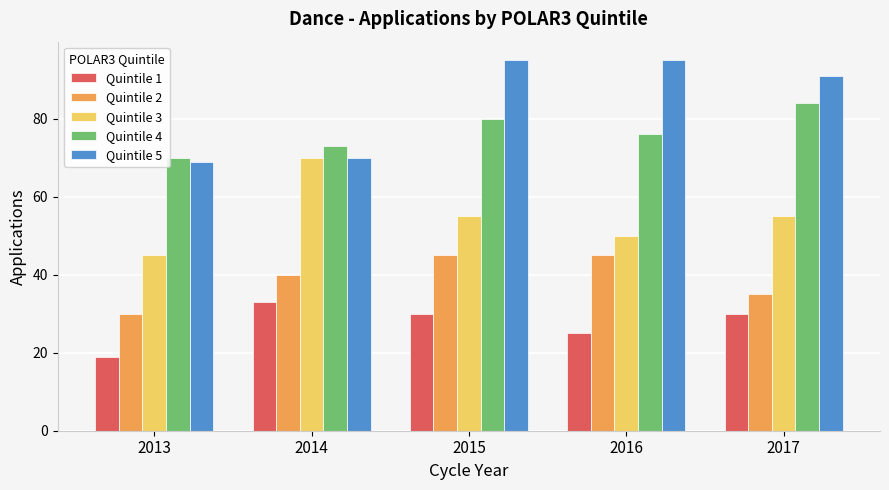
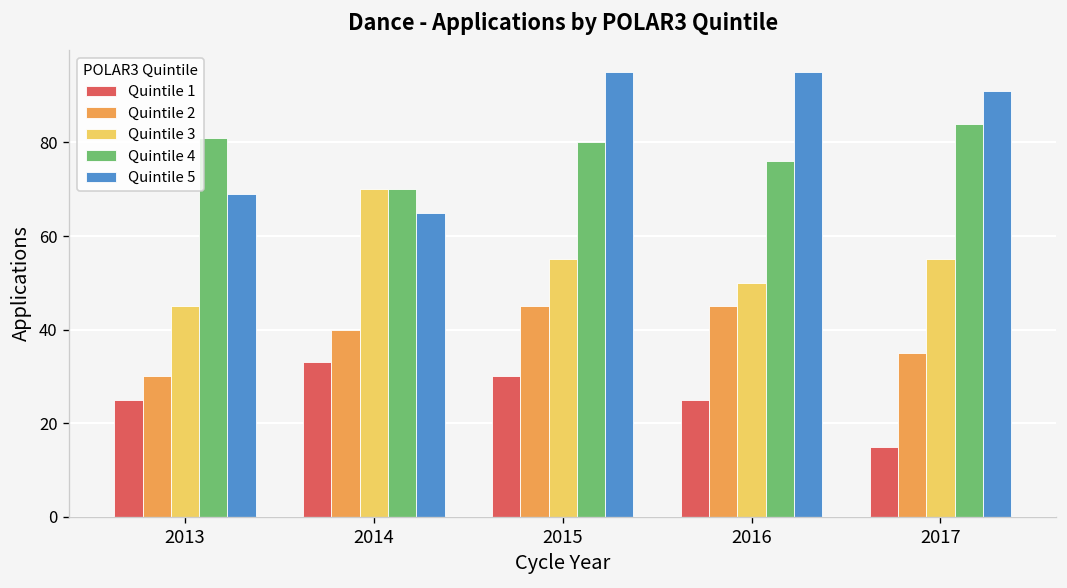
  {
    "Quintile 1": {
-     "2013": 19,
+     "2013": 25,
      "2014": 33,
      "2015": 30,
      "2016": 25,
-     "2017": 30
+     "2017": 15
    },
    "Quintile 4": {
-     "2013": 70,
-     "2014": 73,
+     "2013": 81,
+     "2014": 70,
      "2015": 80,
      "2016": 76,
      "2017": 84
    },
    "Quintile 5": {
      "2013": 69,
-     "2014": 70,
+     "2014": 65,
      "2015": 95,
      "2016": 95,
      "2017": 91
    }
  }
